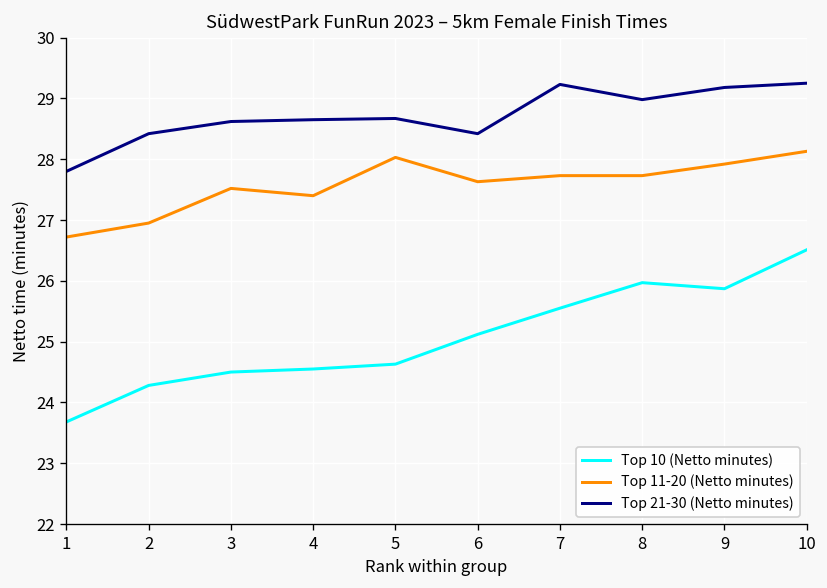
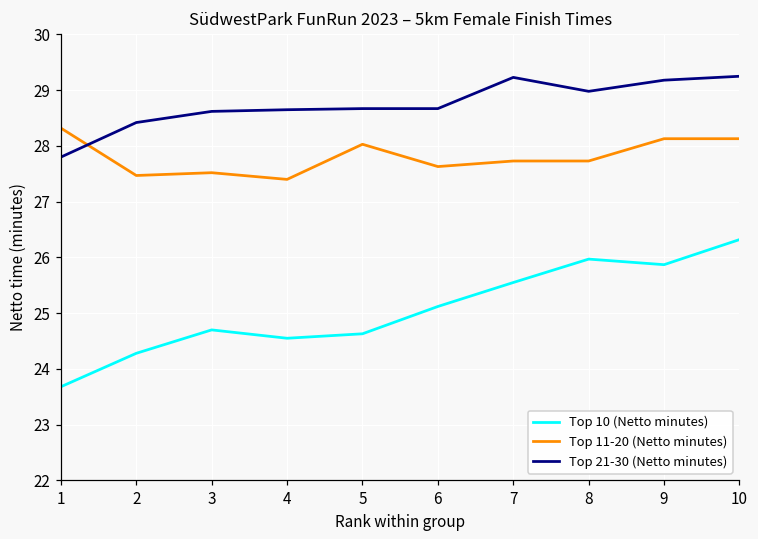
  {
    "Top 10 (Netto minutes)": {
      "1": 23.7,
      "2": 24.3,
-     "3": 24.5,
+     "3": 24.7,
      "4": 24.6,
      "5": 24.6,
      "6": 25.1,
      "7": 25.6,
      "8": 26.0,
      "9": 25.9,
-     "10": 26.5
+     "10": 26.3
    },
    "Top 11-20 (Netto minutes)": {
-     "1": 26.7,
-     "2": 27.0,
+     "1": 28.3,
+     "2": 27.5,
      "3": 27.5,
      "4": 27.4,
      "5": 28.0,
      "6": 27.6,
      "7": 27.7,
      "8": 27.7,
-     "9": 27.9,
+     "9": 28.1,
      "10": 28.1
    },
    "Top 21-30 (Netto minutes)": {
      "1": 27.8,
      "2": 28.4,
      "3": 28.6,
      "4": 28.7,
      "5": 28.7,
-     "6": 28.4,
+     "6": 28.7,
      "7": 29.2,
      "8": 29.0,
      "9": 29.2,
      "10": 29.3
    }
  }
